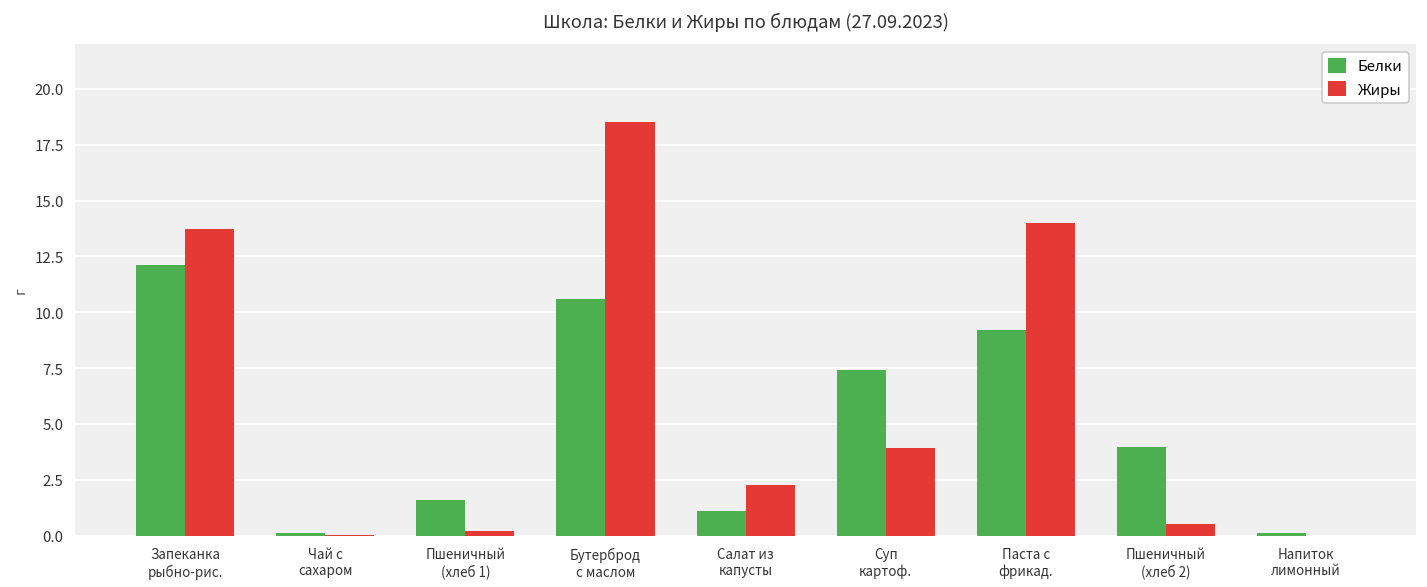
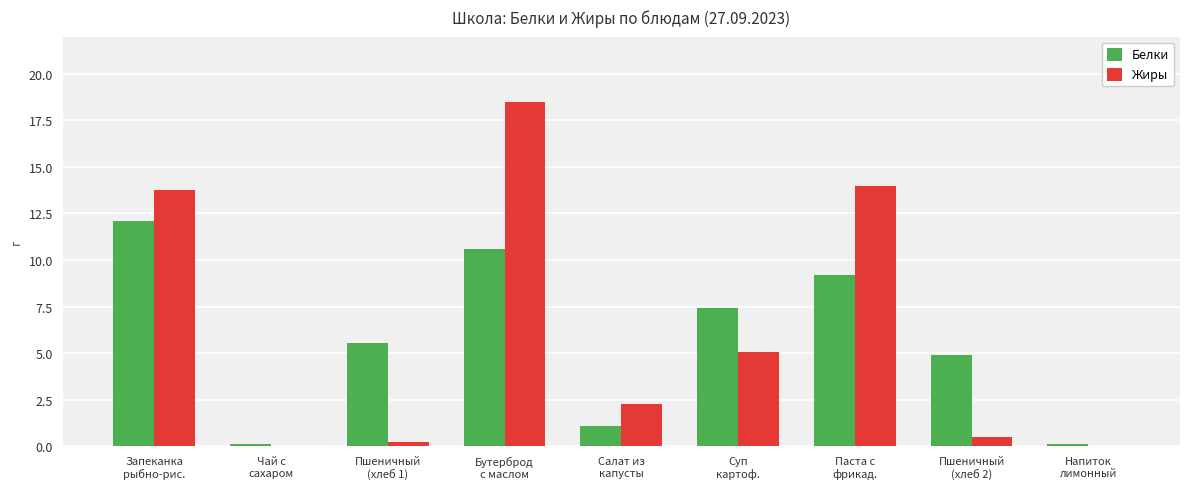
  {
    "Белки": {
      "Запеканка рыбно-риc.": 12.1,
-     "Пшеничный (хлеб 1)": 1.6,
+     "Пшеничный (хлеб 1)": 5.6,
      "Бутерброд с маслом": 10.6,
      "Салат из капусты": 1.1,
      "Суп картоф.": 7.4,
      "Паста с фрикад.": 9.2,
-     "Пшеничный (хлеб 2)": 4.0
+     "Пшеничный (хлеб 2)": 4.9
    },
    "Жиры": {
      "Запеканка рыбно-риc.": 13.7,
      "Пшеничный (хлеб 1)": 0.2,
      "Бутерброд с маслом": 18.5,
      "Салат из капусты": 2.3,
-     "Суп картоф.": 3.9,
+     "Суп картоф.": 5.0,
      "Паста с фрикад.": 14.0,
      "Пшеничный (хлеб 2)": 0.5,
      "Напиток лимонный": 0.0
    }
  }
